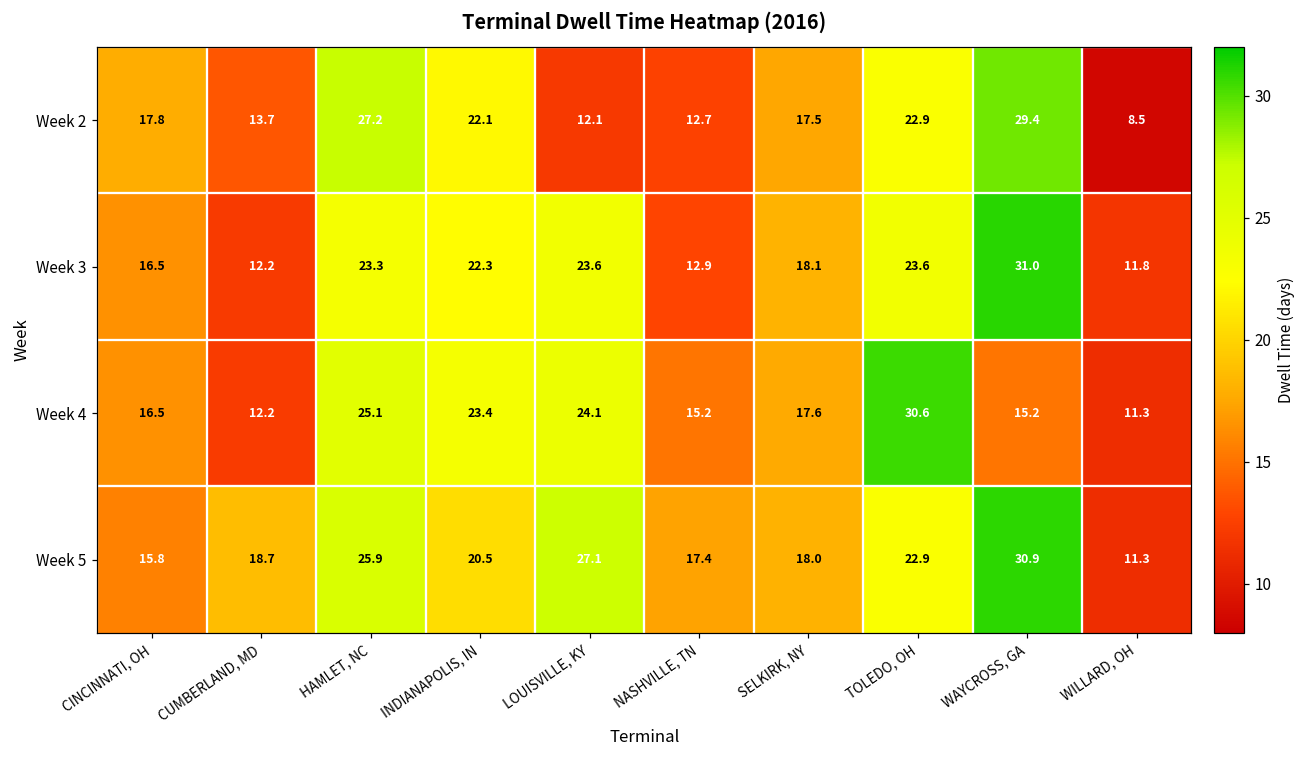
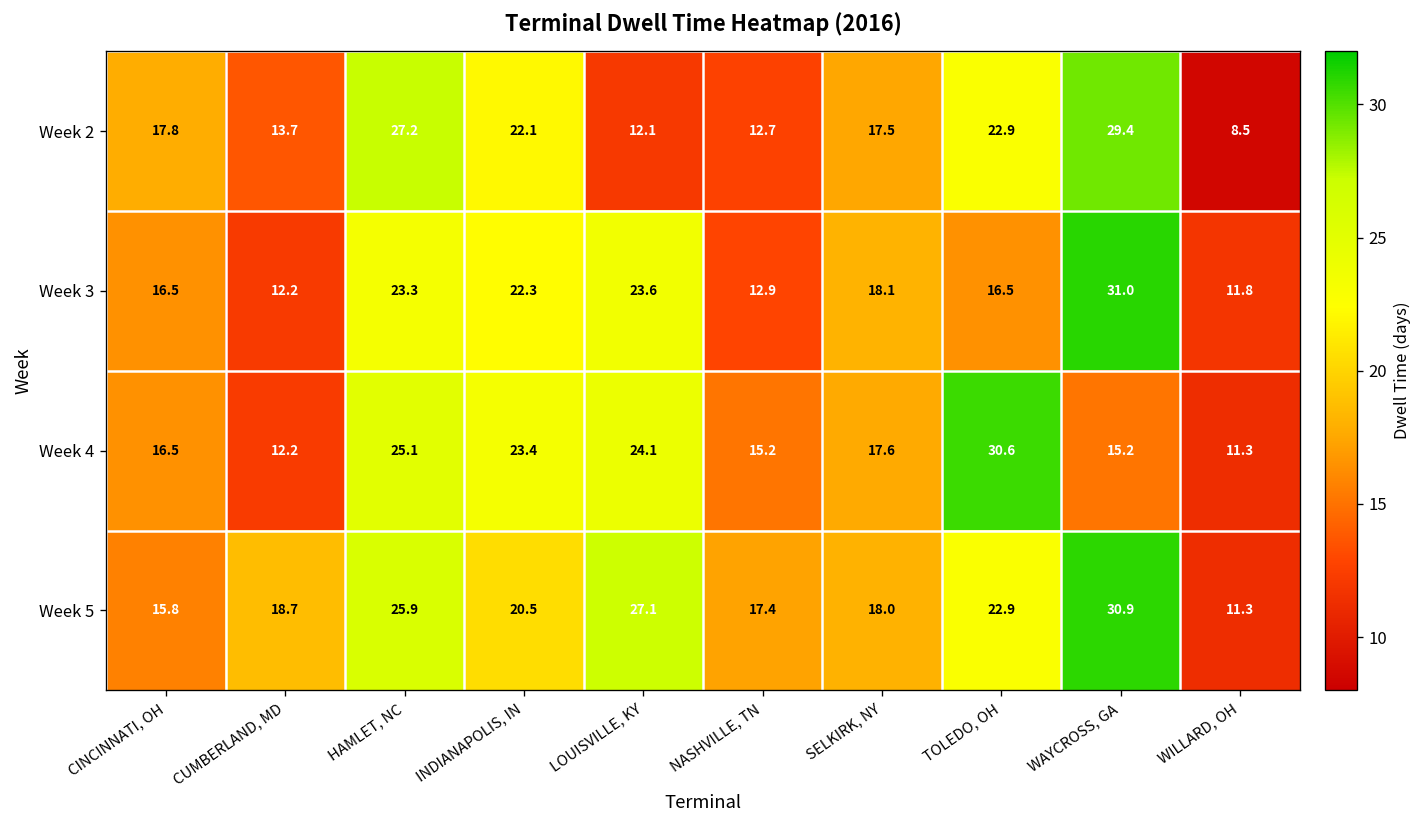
  {
    "Week 2": {
      "CINCINNATI, OH": 17.8,
      "CUMBERLAND, MD": 13.7,
      "HAMLET, NC": 27.2,
      "INDIANAPOLIS, IN": 22.1,
      "LOUISVILLE, KY": 12.1,
      "NASHVILLE, TN": 12.7,
      "SELKIRK, NY": 17.5,
      "TOLEDO, OH": 22.9,
      "WAYCROSS, GA": 29.4,
      "WILLARD, OH": 8.5
    },
    "Week 3": {
      "CINCINNATI, OH": 16.5,
      "CUMBERLAND, MD": 12.2,
      "HAMLET, NC": 23.3,
      "INDIANAPOLIS, IN": 22.3,
      "LOUISVILLE, KY": 23.6,
      "NASHVILLE, TN": 12.9,
      "SELKIRK, NY": 18.1,
-     "TOLEDO, OH": 23.6,
+     "TOLEDO, OH": 16.5,
      "WAYCROSS, GA": 31.0,
      "WILLARD, OH": 11.8
    },
    "Week 4": {
      "CINCINNATI, OH": 16.5,
      "CUMBERLAND, MD": 12.2,
      "HAMLET, NC": 25.1,
      "INDIANAPOLIS, IN": 23.4,
      "LOUISVILLE, KY": 24.1,
      "NASHVILLE, TN": 15.2,
      "SELKIRK, NY": 17.6,
      "TOLEDO, OH": 30.6,
      "WAYCROSS, GA": 15.2,
      "WILLARD, OH": 11.3
    },
    "Week 5": {
      "CINCINNATI, OH": 15.8,
      "CUMBERLAND, MD": 18.7,
      "HAMLET, NC": 25.9,
      "INDIANAPOLIS, IN": 20.5,
      "LOUISVILLE, KY": 27.1,
      "NASHVILLE, TN": 17.4,
      "SELKIRK, NY": 18.0,
      "TOLEDO, OH": 22.9,
      "WAYCROSS, GA": 30.9,
      "WILLARD, OH": 11.3
    }
  }
